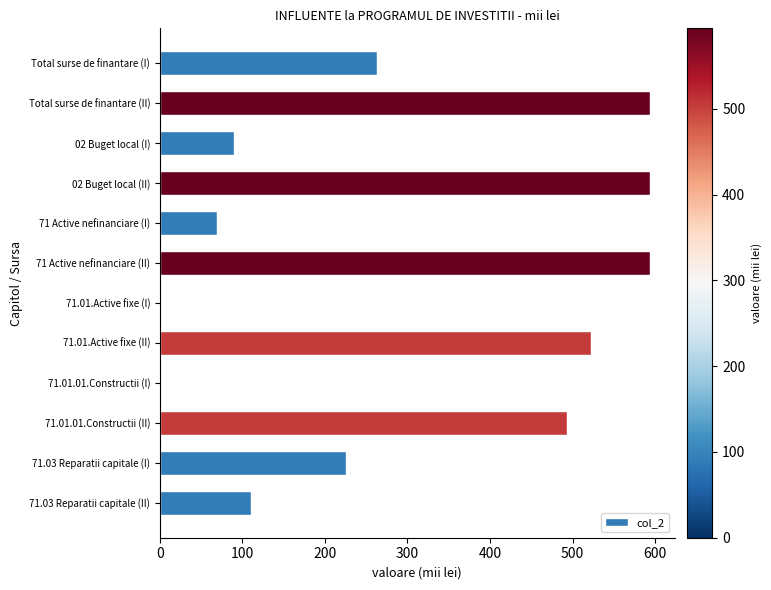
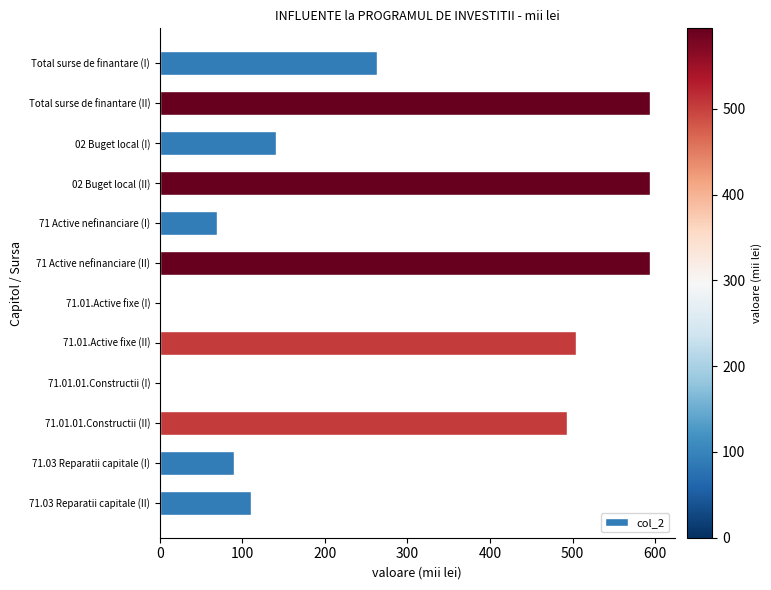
  {
    "Total surse de finantare (I)": 260,
    "Total surse de finantare (II)": 590,
-   "02 Buget local (I)": 90,
+   "02 Buget local (I)": 140,
    "02 Buget local (II)": 590,
    "71 Active nefinanciare (I)": 70,
    "71 Active nefinanciare (II)": 590,
    "71.01.Active fixe (I)": 0,
-   "71.01.Active fixe (II)": 520,
+   "71.01.Active fixe (II)": 500,
    "71.01.01.Constructii (I)": 0,
    "71.01.01.Constructii (II)": 490,
-   "71.03 Reparatii capitale (I)": 230,
+   "71.03 Reparatii capitale (I)": 90,
    "71.03 Reparatii capitale (II)": 110
  }
